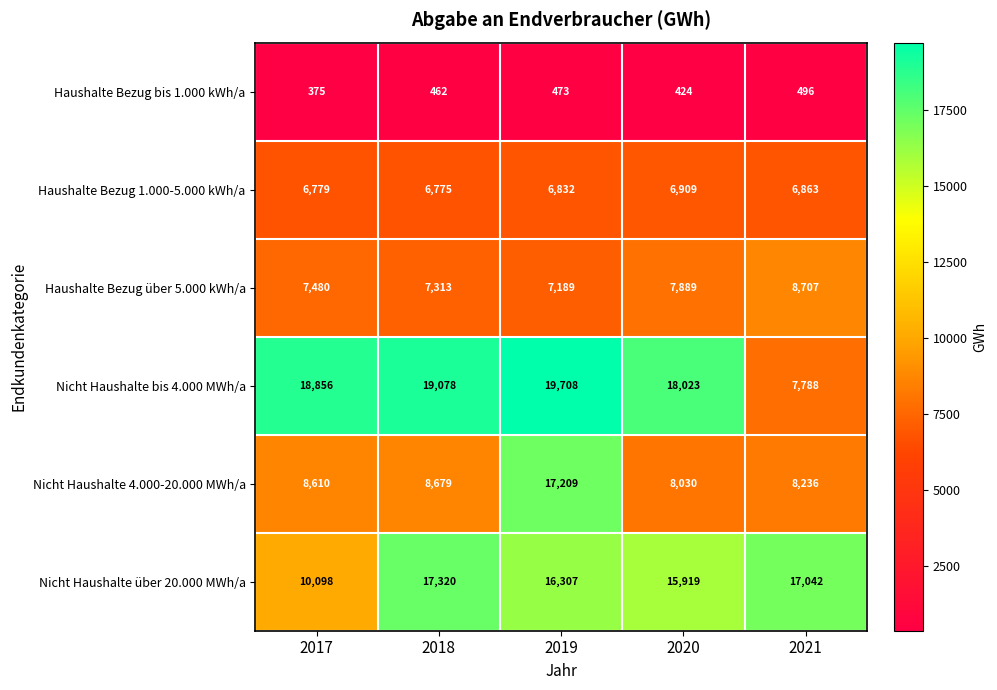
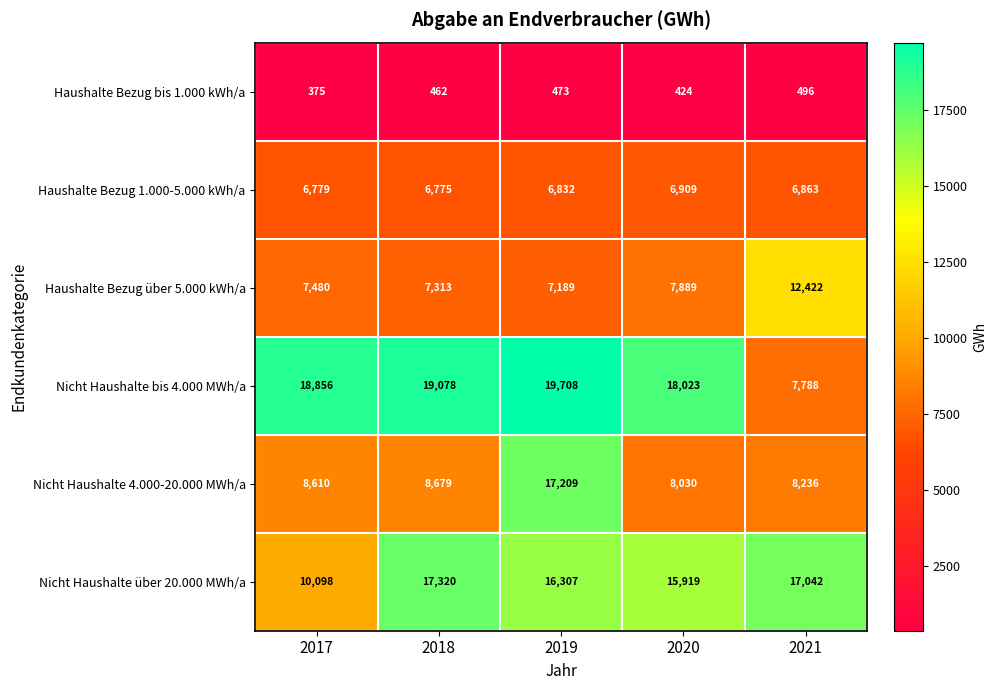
  {
    "Haushalte Bezug bis 1.000 kWh/a": {
      "2017": "375",
      "2018": "462",
      "2019": "473",
      "2020": "424",
      "2021": "496"
    },
    "Haushalte Bezug 1.000-5.000 kWh/a": {
      "2017": "6,779",
      "2018": "6,775",
      "2019": "6,832",
      "2020": "6,909",
      "2021": "6,863"
    },
    "Haushalte Bezug über 5.000 kWh/a": {
      "2017": "7,480",
      "2018": "7,313",
      "2019": "7,189",
      "2020": "7,889",
-     "2021": "8,707"
+     "2021": "12,422"
    },
    "Nicht Haushalte bis 4.000 MWh/a": {
      "2017": "18,856",
      "2018": "19,078",
      "2019": "19,708",
      "2020": "18,023",
      "2021": "7,788"
    },
    "Nicht Haushalte 4.000-20.000 MWh/a": {
      "2017": "8,610",
      "2018": "8,679",
      "2019": "17,209",
      "2020": "8,030",
      "2021": "8,236"
    },
    "Nicht Haushalte über 20.000 MWh/a": {
      "2017": "10,098",
      "2018": "17,320",
      "2019": "16,307",
      "2020": "15,919",
      "2021": "17,042"
    }
  }
